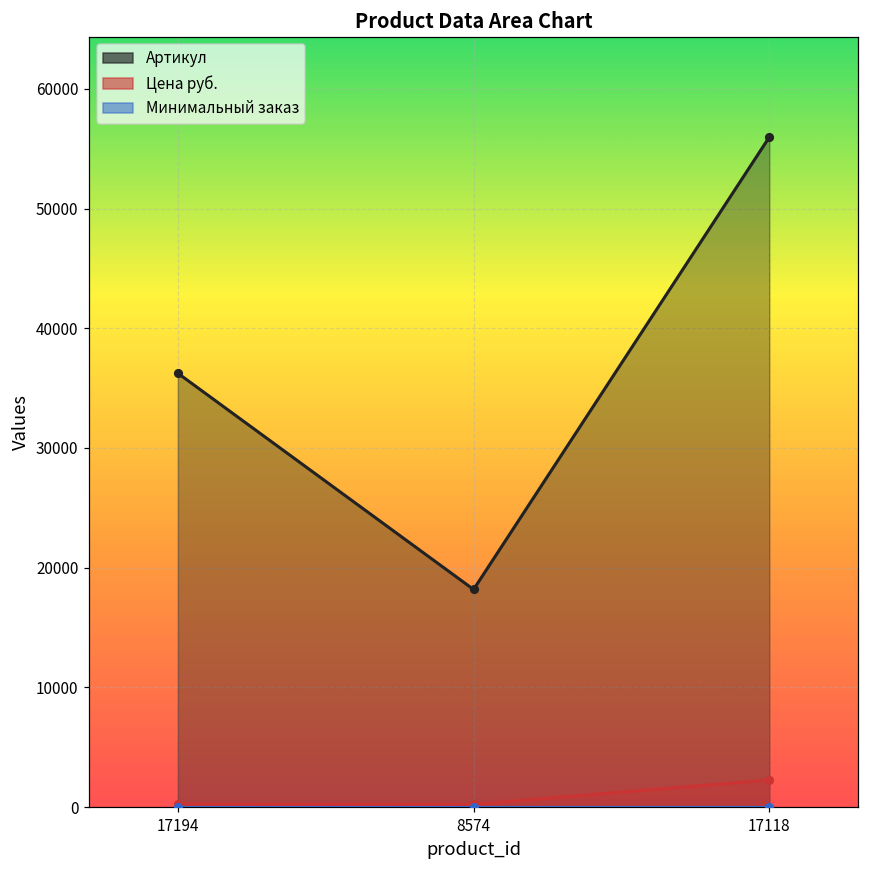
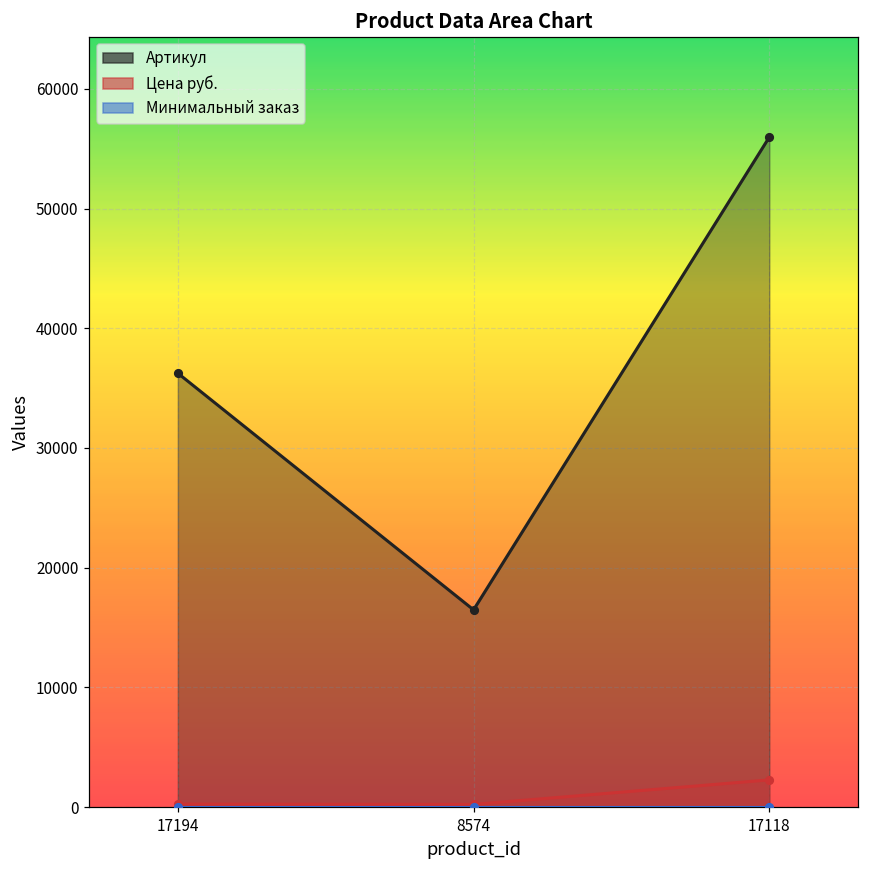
  {
    "Артикул": {
      "17194": 36200,
-     "8574": 18200,
+     "8574": 16500,
      "17118": 56000
    },
    "Цена руб.": {
      "17194": 300,
      "17118": 2300
    },
    "Минимальный заказ": {
      "17194": 0,
      "17118": 0
    }
  }
